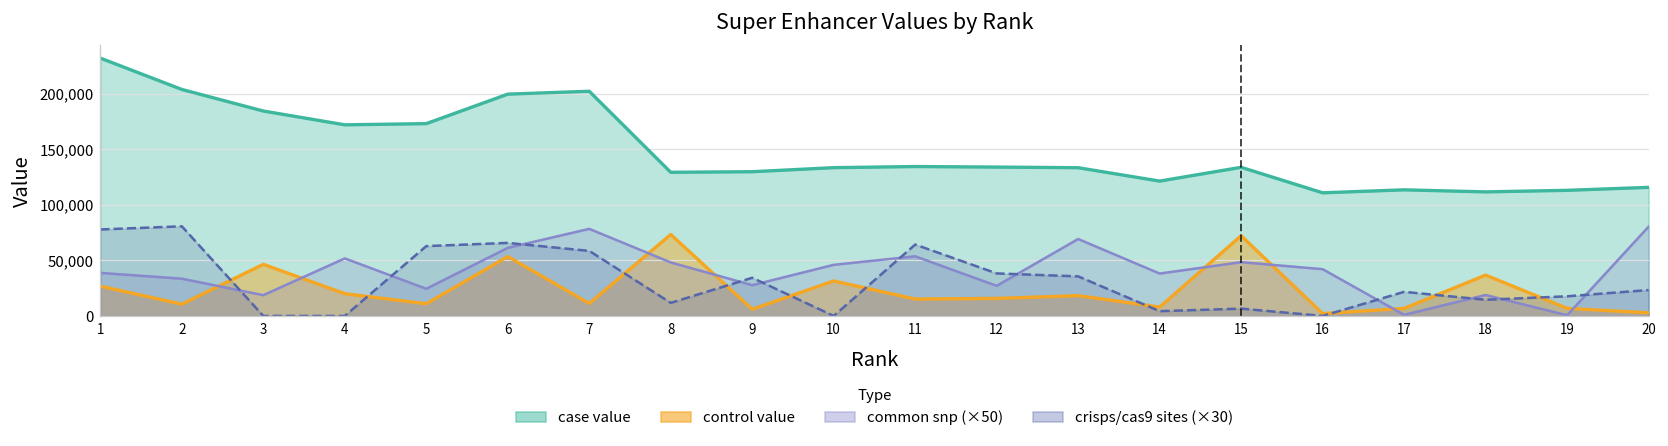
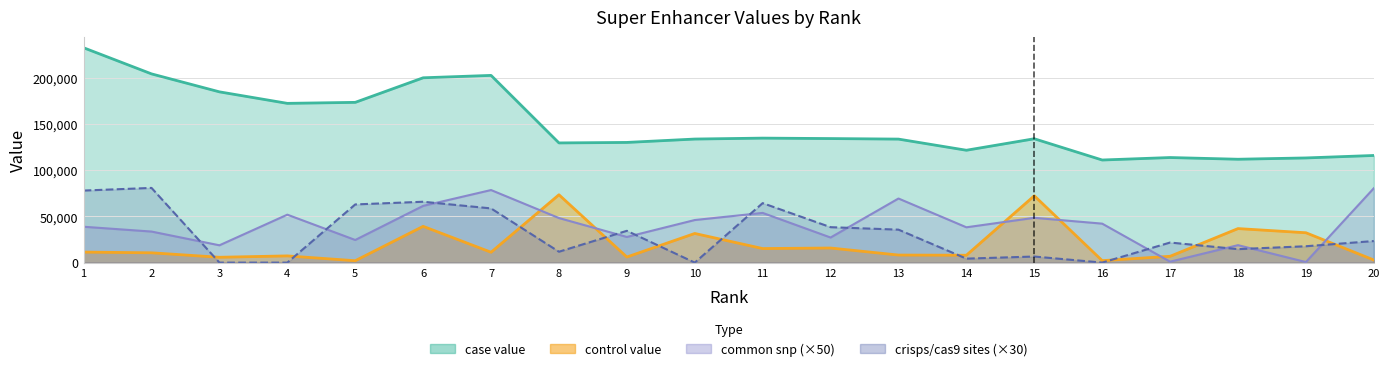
  {
    "control value": {
-     "1": "30,000",
+     "1": "10,000",
      "2": "10,000",
-     "3": "50,000",
-     "4": "20,000",
-     "5": "10,000",
-     "6": "50,000",
+     "3": "10,000",
+     "4": "10,000",
+     "5": "0",
+     "6": "40,000",
      "7": "10,000",
      "8": "70,000",
      "9": "10,000",
      "10": "30,000",
      "11": "20,000",
      "12": "20,000",
-     "13": "20,000",
+     "13": "10,000",
      "14": "10,000",
      "15": "70,000",
      "17": "10,000",
      "18": "40,000",
-     "19": "10,000",
+     "19": "30,000",
      "20": "0"
    }
  }
